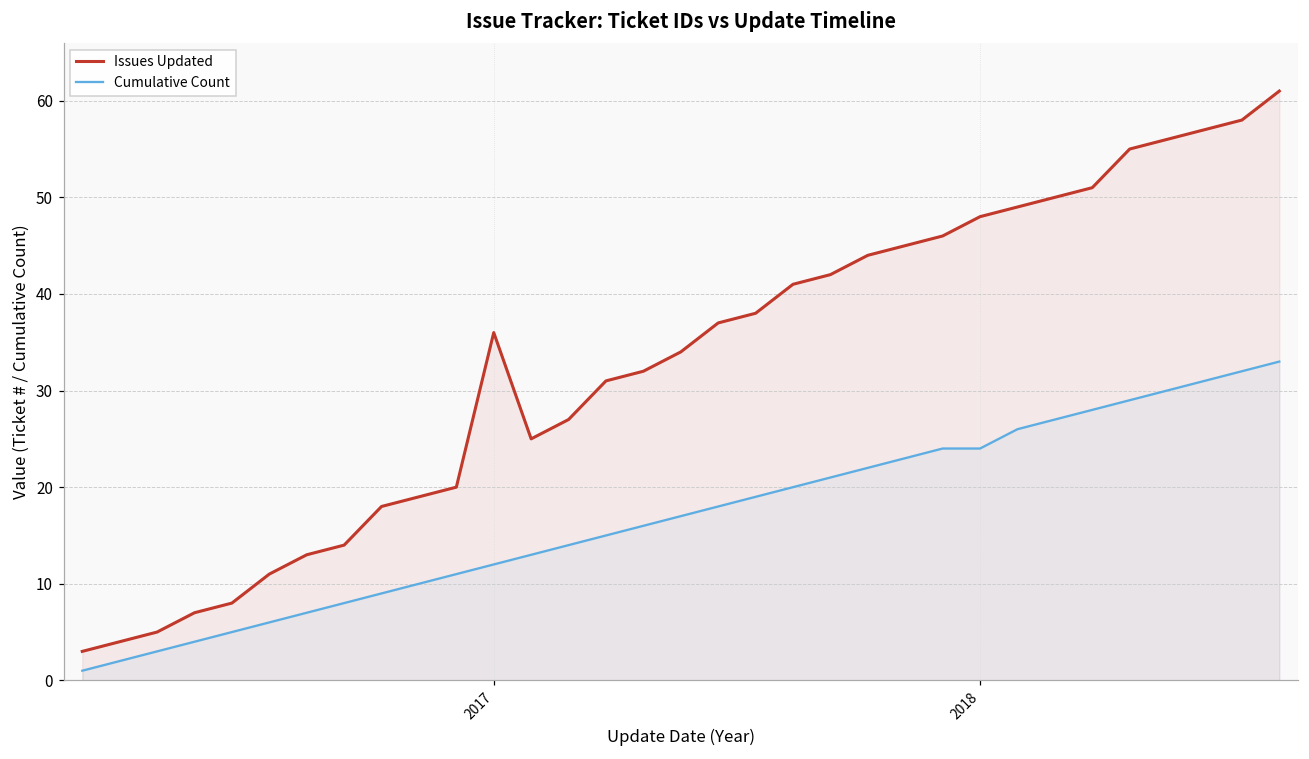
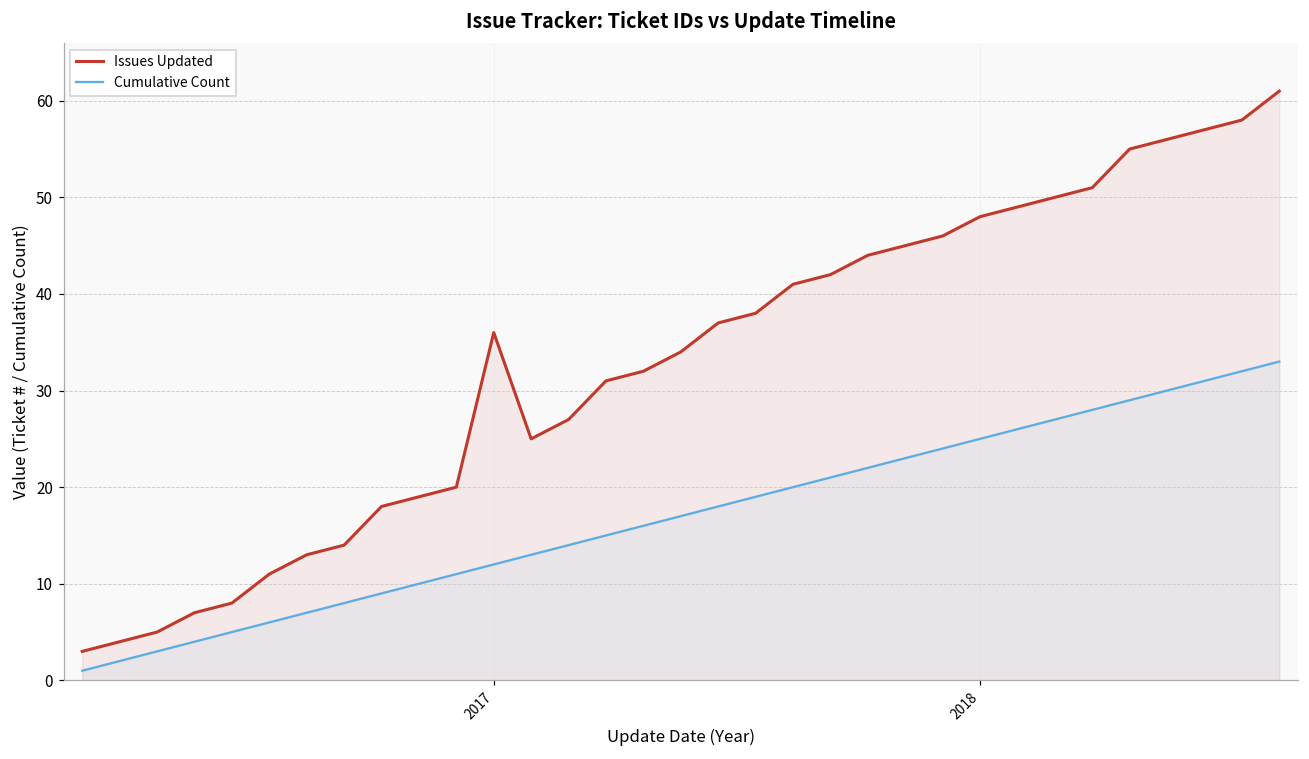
  {
    "Issues Updated": {
      "2017": 36,
      "2018": 48
    },
    "Cumulative Count": {
      "2017": 12,
-     "2018": 24
+     "2018": 25
    }
  }
